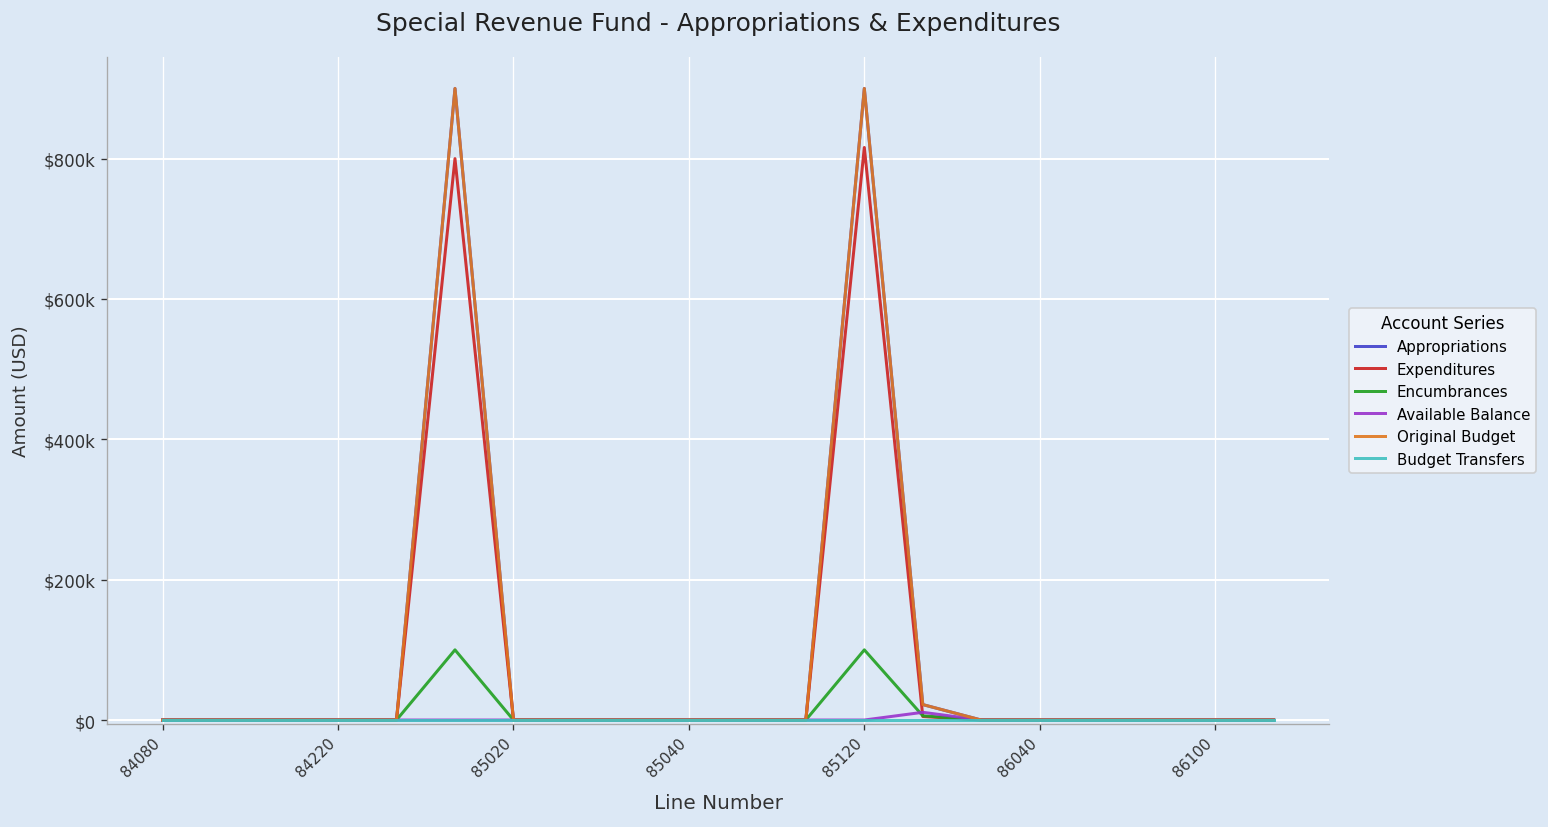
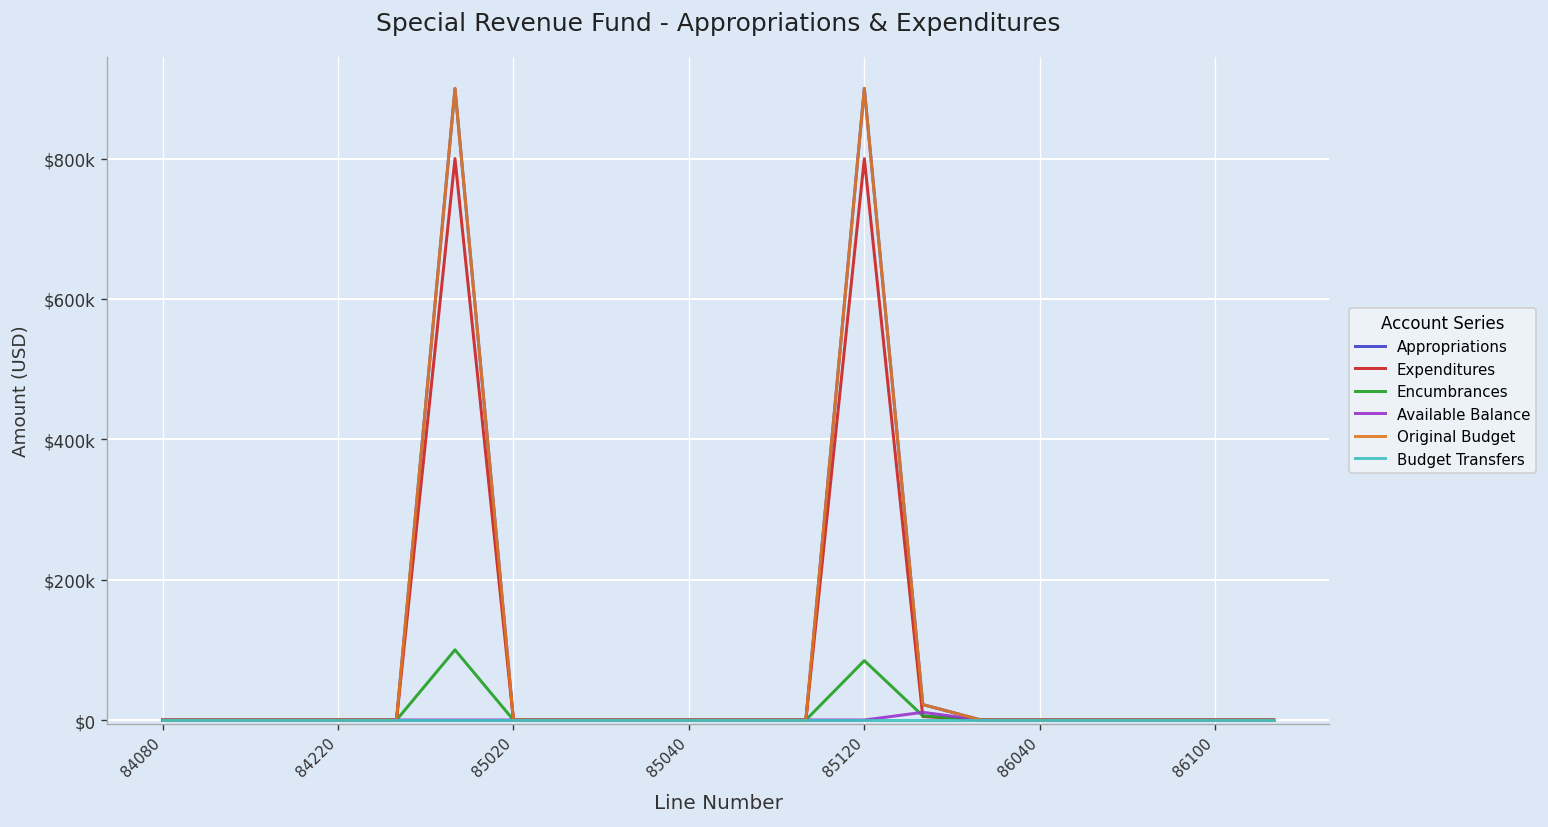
  {
    "Original Budget": {
      "85120": "$900000"
    },
    "Expenditures": {
-     "85120": "$820000"
+     "85120": "$800000"
    },
    "Encumbrances": {
-     "85120": "$100000"
+     "85120": "$80000"
    }
  }
